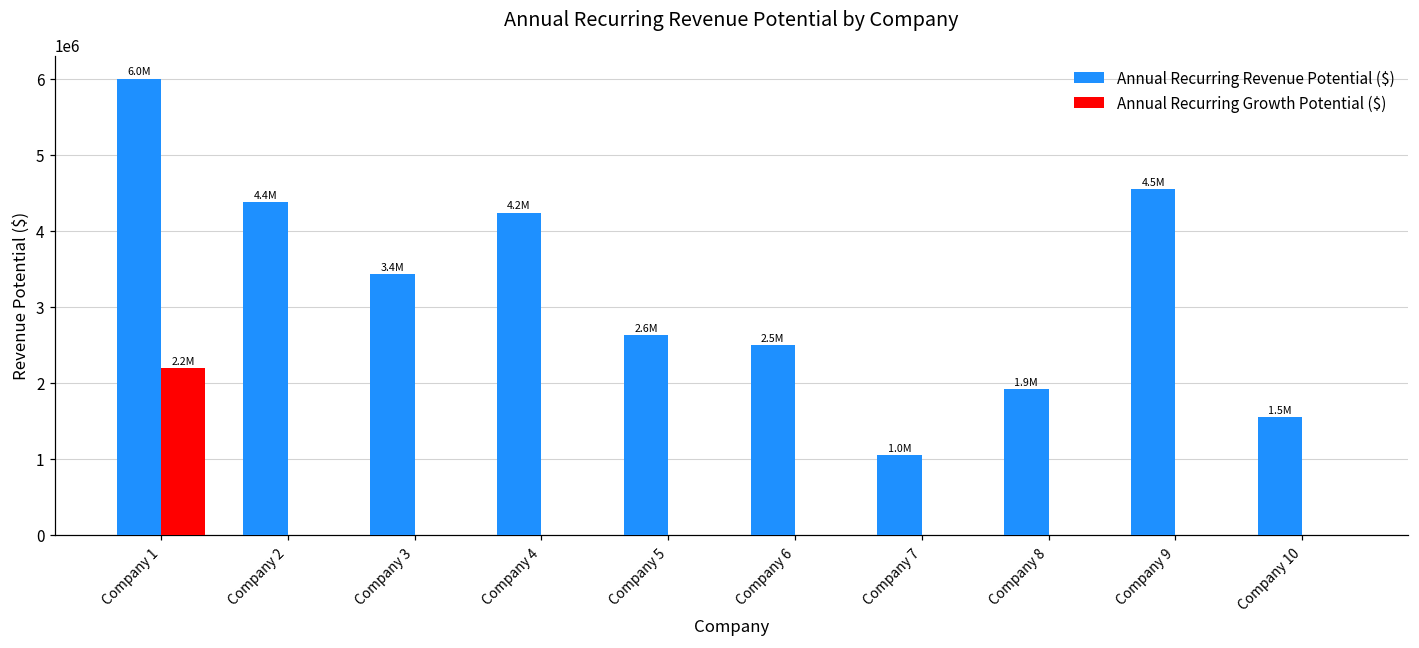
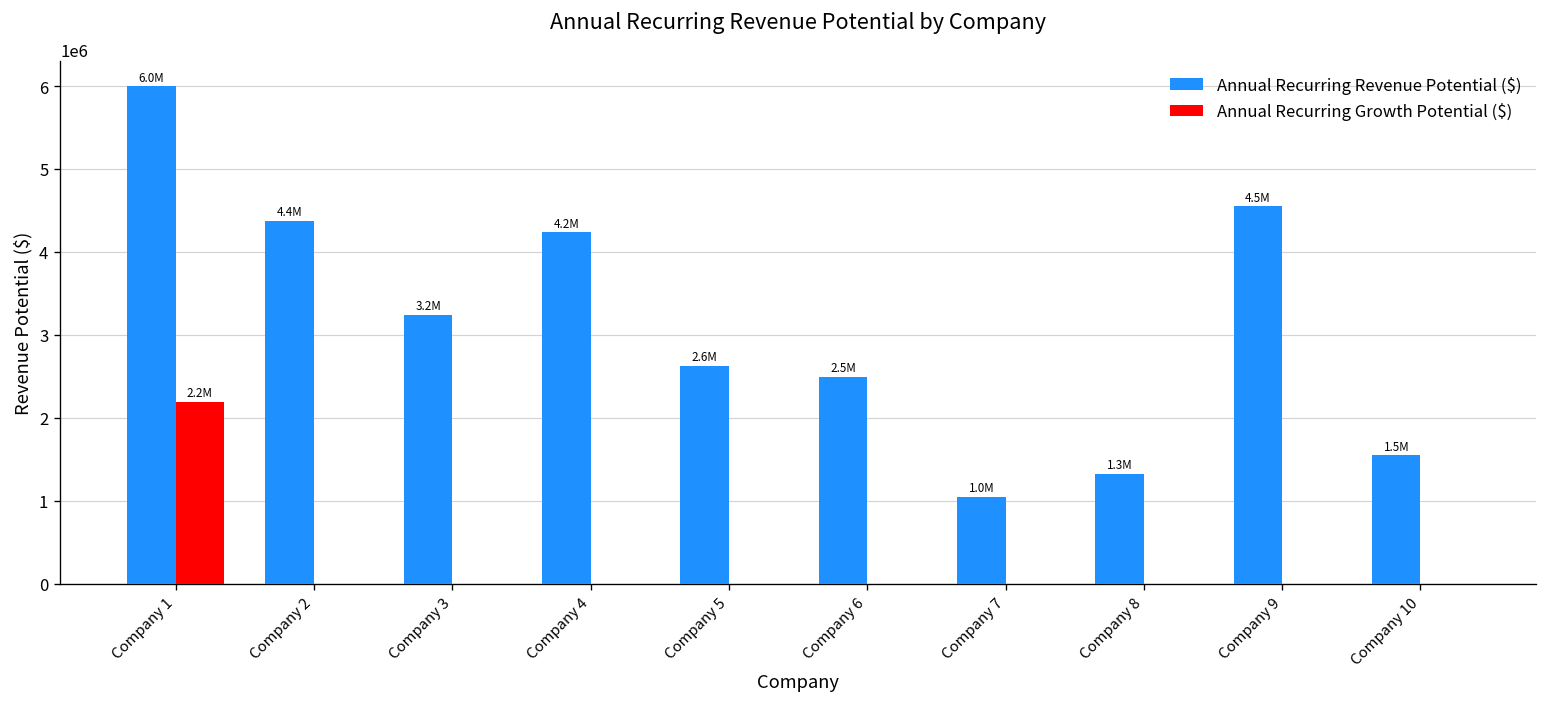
  {
    "Annual Recurring Revenue Potential ($)": {
      "Company 1": "6.0M",
      "Company 2": "4.4M",
-     "Company 3": "3.4M",
+     "Company 3": "3.2M",
      "Company 4": "4.2M",
      "Company 5": "2.6M",
      "Company 6": "2.5M",
      "Company 7": "1.0M",
-     "Company 8": "1.9M",
+     "Company 8": "1.3M",
      "Company 9": "4.5M",
      "Company 10": "1.5M"
    },
    "Annual Recurring Growth Potential ($)": {
      "Company 1": "2.2M"
    }
  }
